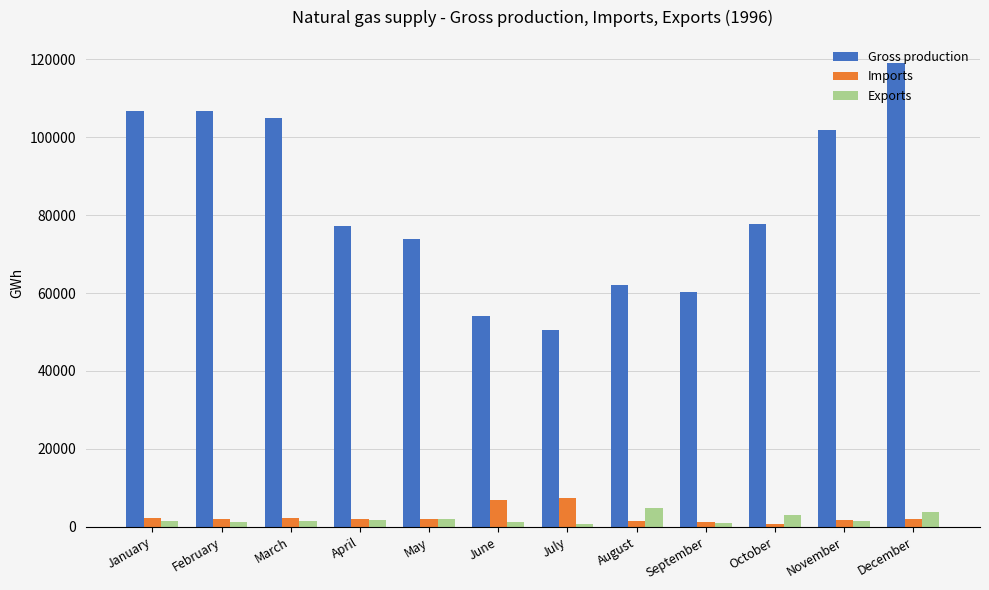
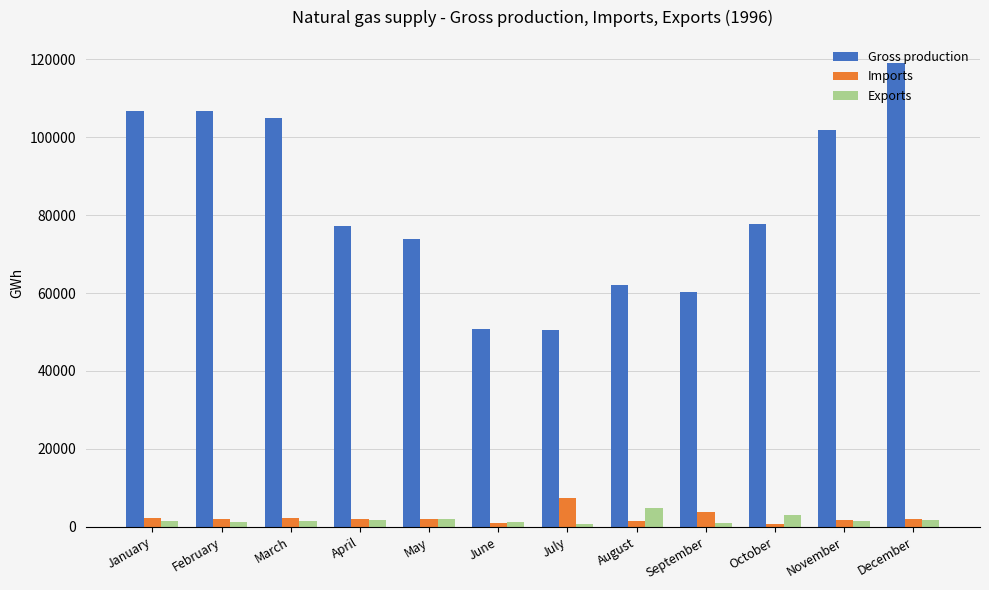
  {
    "Gross production": {
      "January": 107000,
      "February": 107000,
      "March": 105000,
      "April": 77000,
      "May": 74000,
-     "June": 54000,
+     "June": 51000,
      "July": 51000,
      "August": 62000,
      "September": 60000,
      "October": 78000,
      "November": 102000,
      "December": 119000
    },
    "Imports": {
      "January": 2000,
      "February": 2000,
      "March": 2000,
      "April": 2000,
      "May": 2000,
-     "June": 7000,
+     "June": 1000,
      "July": 7000,
      "August": 2000,
-     "September": 1000,
+     "September": 4000,
      "October": 1000,
      "November": 2000,
      "December": 2000
    },
    "Exports": {
      "January": 1000,
      "February": 1000,
      "March": 2000,
      "April": 2000,
      "May": 2000,
      "June": 1000,
      "July": 1000,
      "August": 5000,
      "September": 1000,
      "October": 3000,
      "November": 1000,
-     "December": 4000
+     "December": 2000
    }
  }
